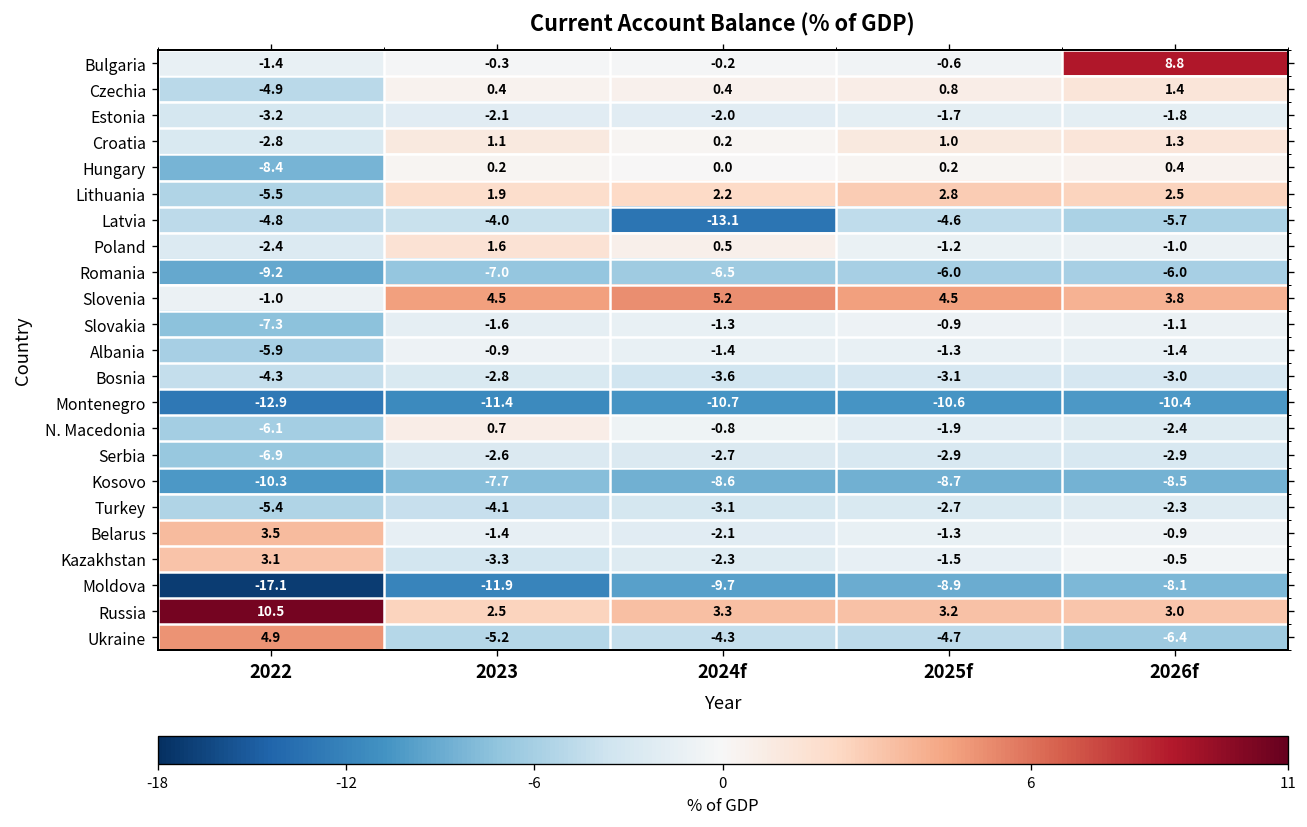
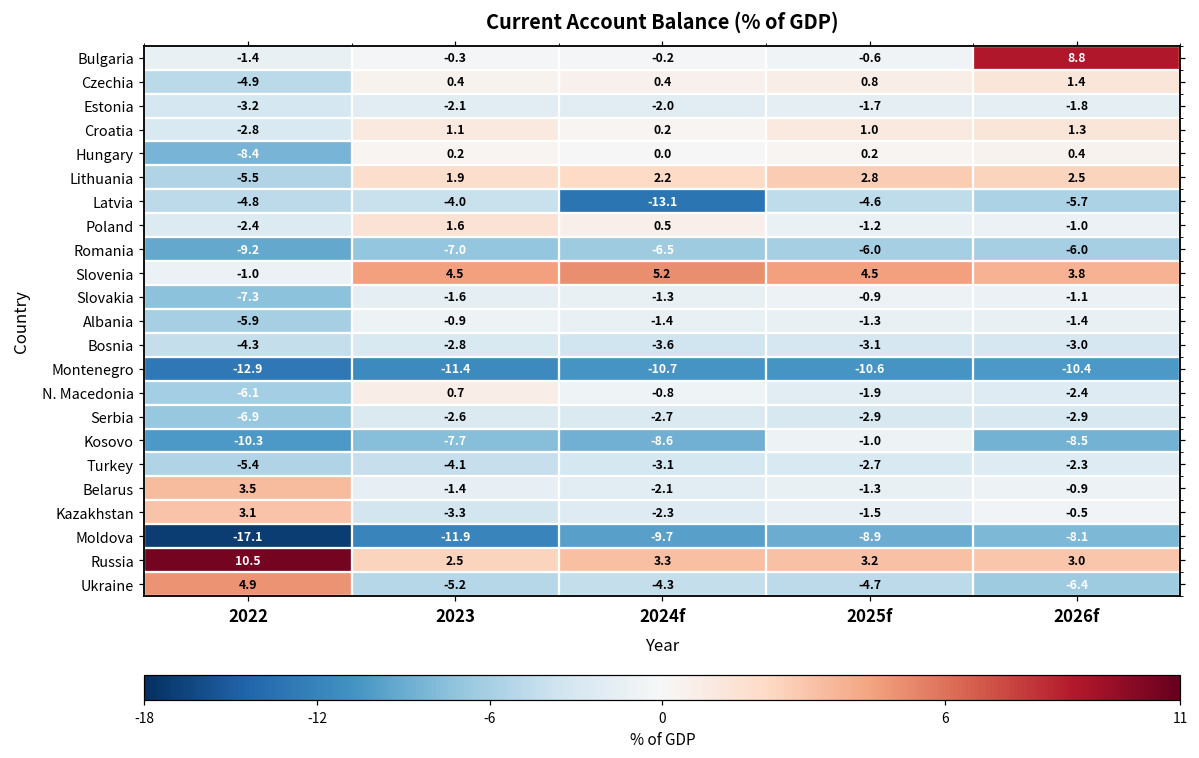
  {
    "Bulgaria": {
      "2022": -1.4,
      "2023": -0.3,
      "2024f": -0.2,
      "2025f": -0.6,
      "2026f": 8.8
    },
    "Czechia": {
      "2022": -4.9,
      "2023": 0.4,
      "2024f": 0.4,
      "2025f": 0.8,
      "2026f": 1.4
    },
    "Estonia": {
      "2022": -3.2,
      "2023": -2.1,
      "2024f": -2.0,
      "2025f": -1.7,
      "2026f": -1.8
    },
    "Croatia": {
      "2022": -2.8,
      "2023": 1.1,
      "2024f": 0.2,
      "2025f": 1.0,
      "2026f": 1.3
    },
    "Hungary": {
      "2022": -8.4,
      "2023": 0.2,
      "2024f": 0.0,
      "2025f": 0.2,
      "2026f": 0.4
    },
    "Lithuania": {
      "2022": -5.5,
      "2023": 1.9,
      "2024f": 2.2,
      "2025f": 2.8,
      "2026f": 2.5
    },
    "Latvia": {
      "2022": -4.8,
      "2023": -4.0,
      "2024f": -13.1,
      "2025f": -4.6,
      "2026f": -5.7
    },
    "Poland": {
      "2022": -2.4,
      "2023": 1.6,
      "2024f": 0.5,
      "2025f": -1.2,
      "2026f": -1.0
    },
    "Romania": {
      "2022": -9.2,
      "2023": -7.0,
      "2024f": -6.5,
      "2025f": -6.0,
      "2026f": -6.0
    },
    "Slovenia": {
      "2022": -1.0,
      "2023": 4.5,
      "2024f": 5.2,
      "2025f": 4.5,
      "2026f": 3.8
    },
    "Slovakia": {
      "2022": -7.3,
      "2023": -1.6,
      "2024f": -1.3,
      "2025f": -0.9,
      "2026f": -1.1
    },
    "Albania": {
      "2022": -5.9,
      "2023": -0.9,
      "2024f": -1.4,
      "2025f": -1.3,
      "2026f": -1.4
    },
    "Bosnia": {
      "2022": -4.3,
      "2023": -2.8,
      "2024f": -3.6,
      "2025f": -3.1,
      "2026f": -3.0
    },
    "Montenegro": {
      "2022": -12.9,
      "2023": -11.4,
      "2024f": -10.7,
      "2025f": -10.6,
      "2026f": -10.4
    },
    "N. Macedonia": {
      "2022": -6.1,
      "2023": 0.7,
      "2024f": -0.8,
      "2025f": -1.9,
      "2026f": -2.4
    },
    "Serbia": {
      "2022": -6.9,
      "2023": -2.6,
      "2024f": -2.7,
      "2025f": -2.9,
      "2026f": -2.9
    },
    "Kosovo": {
      "2022": -10.3,
      "2023": -7.7,
      "2024f": -8.6,
-     "2025f": -8.7,
+     "2025f": -1.0,
      "2026f": -8.5
    },
    "Turkey": {
      "2022": -5.4,
      "2023": -4.1,
      "2024f": -3.1,
      "2025f": -2.7,
      "2026f": -2.3
    },
    "Belarus": {
      "2022": 3.5,
      "2023": -1.4,
      "2024f": -2.1,
      "2025f": -1.3,
      "2026f": -0.9
    },
    "Kazakhstan": {
      "2022": 3.1,
      "2023": -3.3,
      "2024f": -2.3,
      "2025f": -1.5,
      "2026f": -0.5
    },
    "Moldova": {
      "2022": -17.1,
      "2023": -11.9,
      "2024f": -9.7,
      "2025f": -8.9,
      "2026f": -8.1
    },
    "Russia": {
      "2022": 10.5,
      "2023": 2.5,
      "2024f": 3.3,
      "2025f": 3.2,
      "2026f": 3.0
    },
    "Ukraine": {
      "2022": 4.9,
      "2023": -5.2,
      "2024f": -4.3,
      "2025f": -4.7,
      "2026f": -6.4
    }
  }
